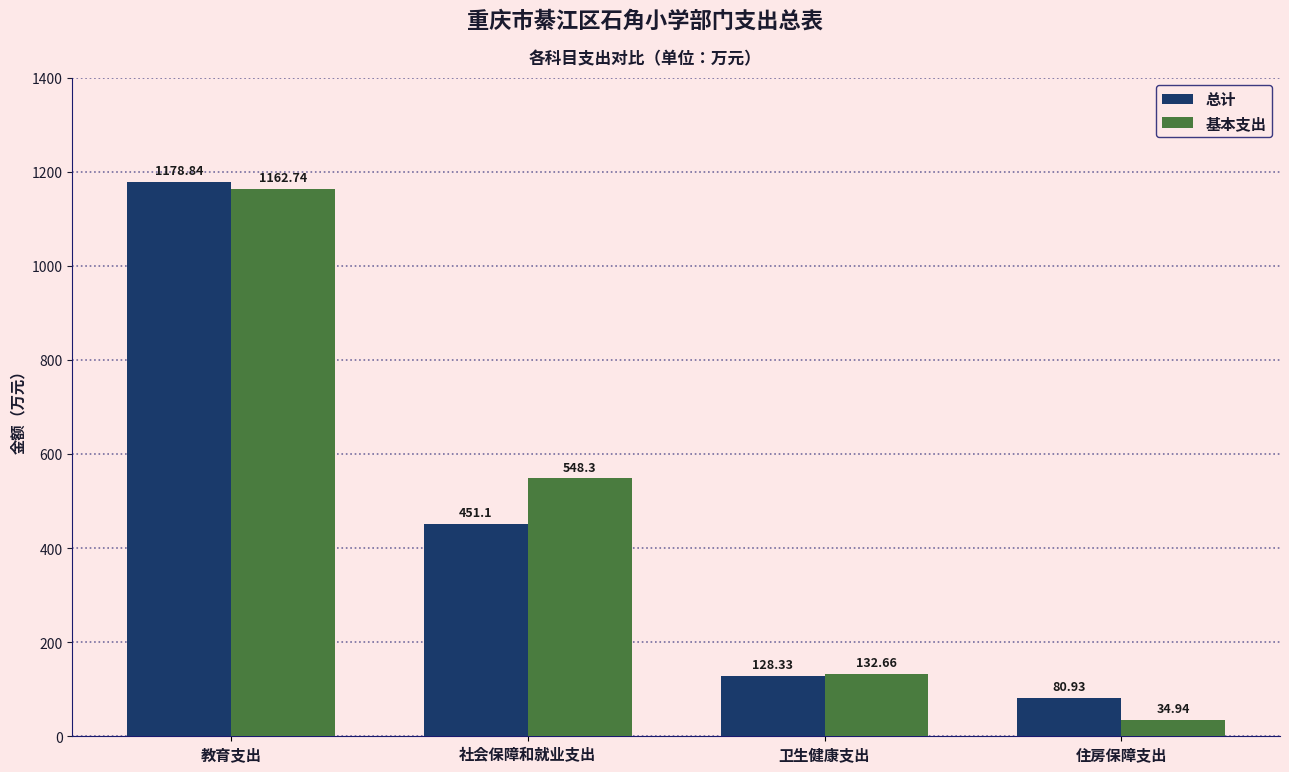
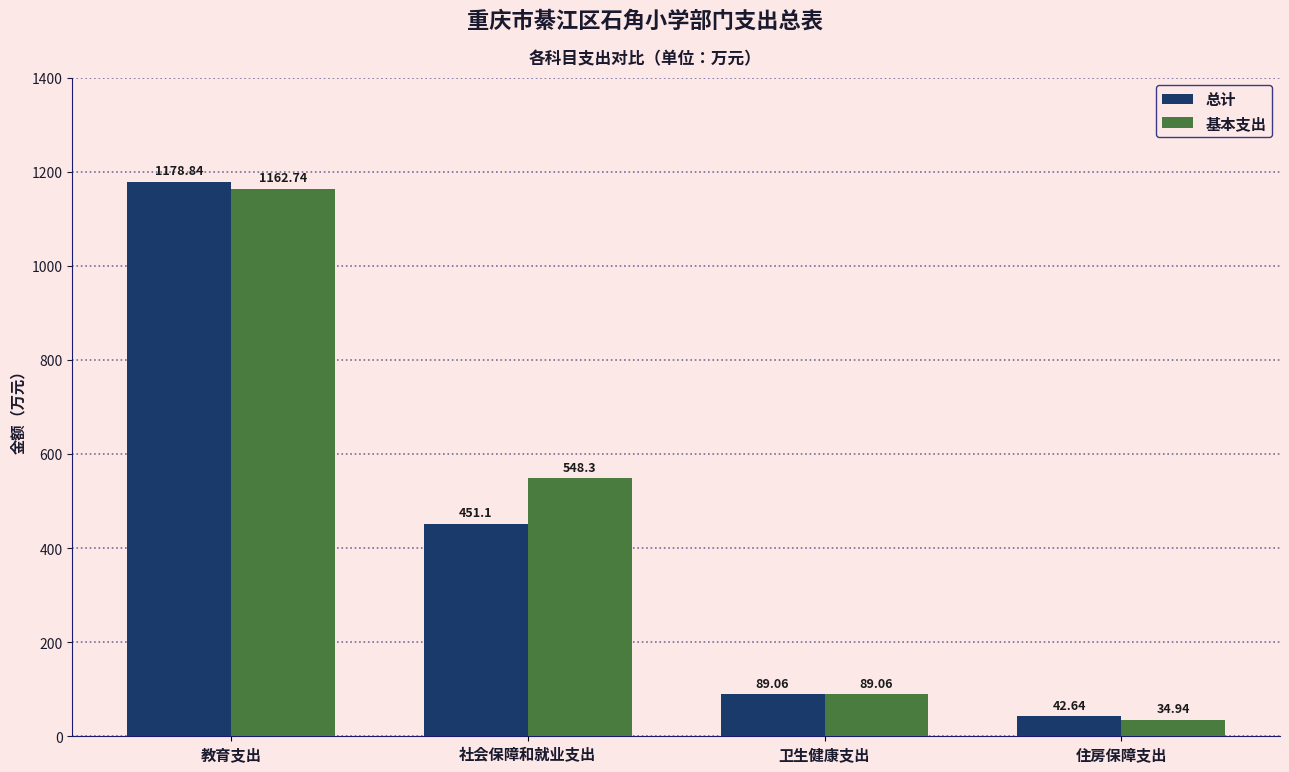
  {
    "总计": {
      "教育支出": 1178.84,
      "社会保障和就业支出": 451.1,
-     "卫生健康支出": 128.33,
-     "住房保障支出": 80.93
+     "卫生健康支出": 89.06,
+     "住房保障支出": 42.64
    },
    "基本支出": {
      "教育支出": 1162.74,
      "社会保障和就业支出": 548.3,
-     "卫生健康支出": 132.66,
+     "卫生健康支出": 89.06,
      "住房保障支出": 34.94
    }
  }
